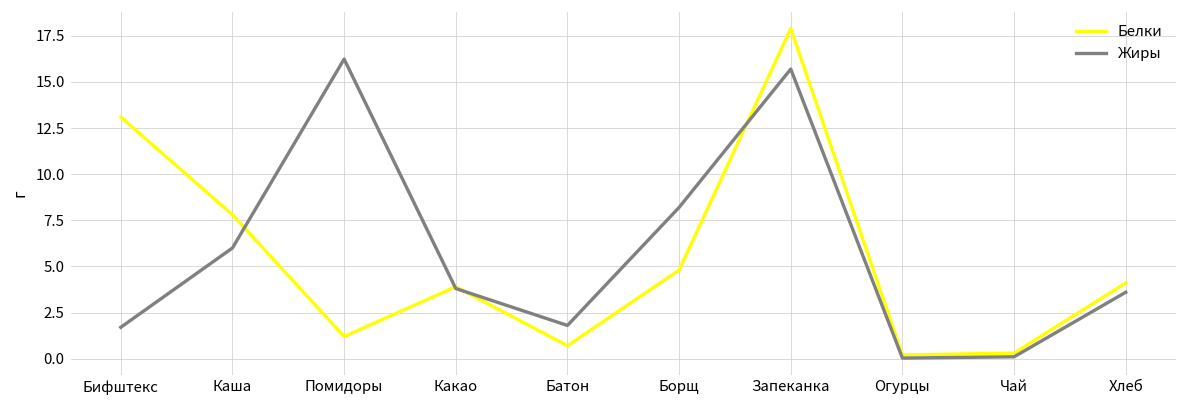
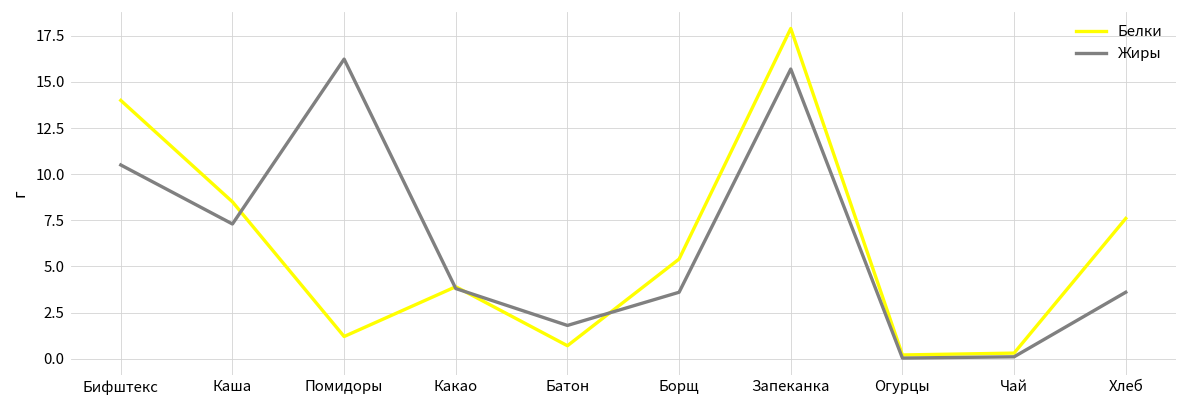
  {
    "Белки": {
-     "Бифштекс": 13.1,
-     "Каша": 7.8,
+     "Бифштекс": 14.0,
+     "Каша": 8.5,
      "Помидоры": 1.2,
      "Батон": 0.7,
-     "Борщ": 4.8,
+     "Борщ": 5.4,
      "Запеканка": 17.9,
      "Огурцы": 0.2,
      "Чай": 0.3,
-     "Хлеб": 4.1
+     "Хлеб": 7.6
    },
    "Жиры": {
-     "Бифштекс": 1.7,
-     "Каша": 6.0,
+     "Бифштекс": 10.5,
+     "Каша": 7.3,
      "Помидоры": 16.2,
      "Батон": 1.8,
-     "Борщ": 8.2,
+     "Борщ": 3.6,
      "Запеканка": 15.7,
      "Огурцы": 0.0,
      "Чай": 0.1,
      "Хлеб": 3.6
    }
  }
